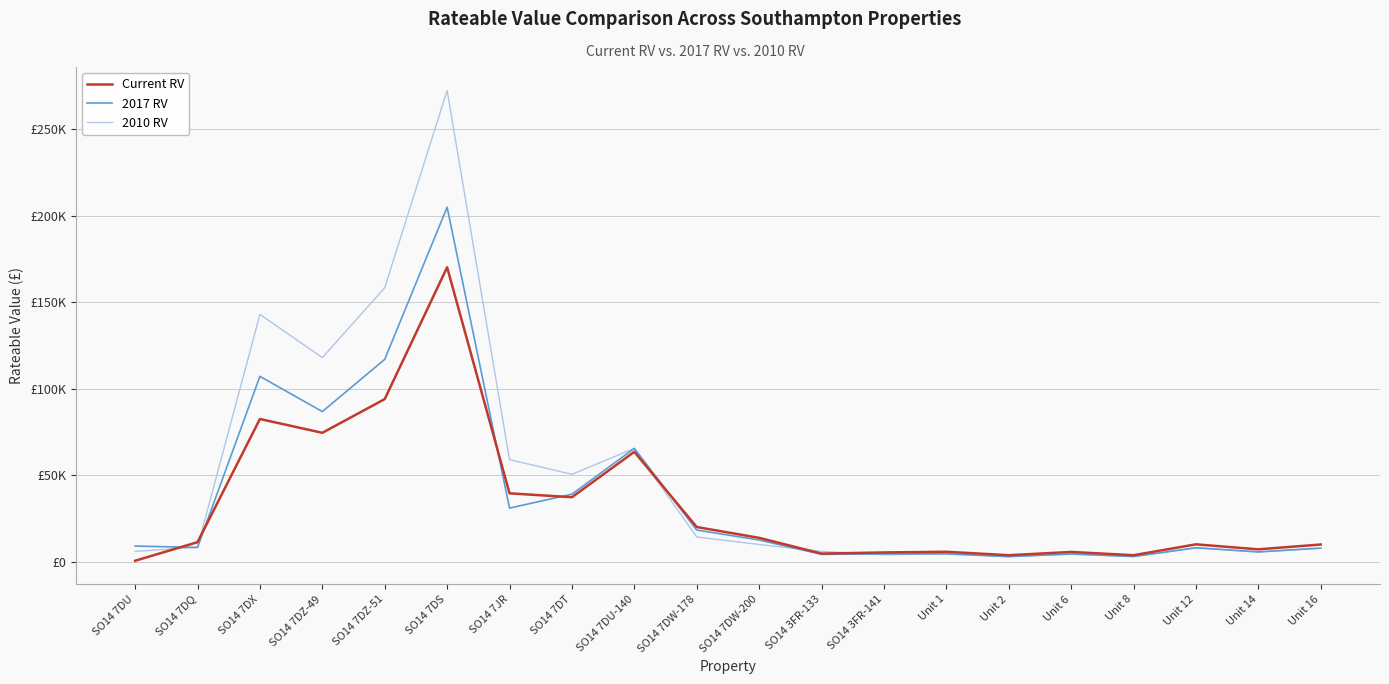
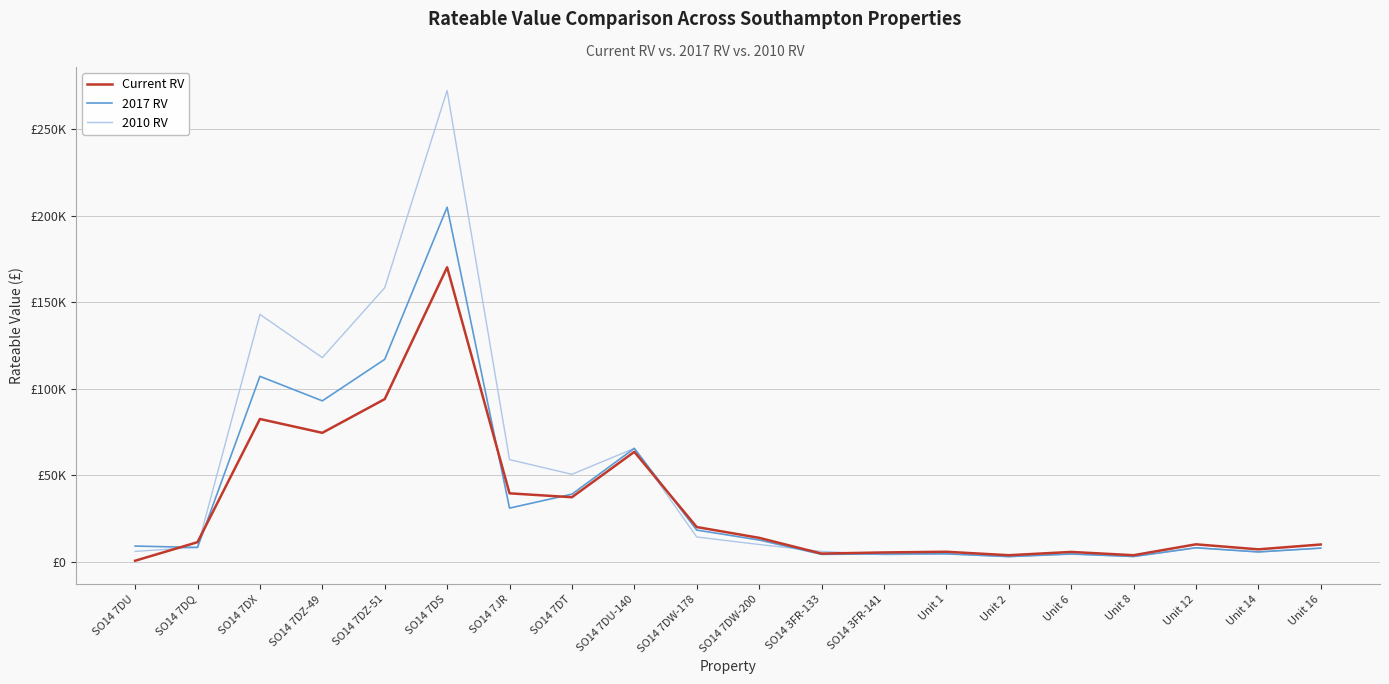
  {
    "Current RV": {
      "SO14 7DU": "£1000",
      "SO14 7DQ": "£11000",
      "SO14 7DX": "£83000",
      "SO14 7DZ-49": "£75000",
      "SO14 7DZ-51": "£94000",
      "SO14 7DS": "£170000",
      "SO14 7JR": "£40000",
      "SO14 7DT": "£37000",
      "SO14 7DU-140": "£64000",
      "SO14 7DW-178": "£20000",
      "Unit 12": "£10000",
      "Unit 14": "£7000",
      "Unit 16": "£10000"
    },
    "2017 RV": {
      "SO14 7DU": "£9000",
      "SO14 7DX": "£107000",
-     "SO14 7DZ-49": "£87000",
+     "SO14 7DZ-49": "£93000",
      "SO14 7DZ-51": "£117000",
      "SO14 7DS": "£205000",
      "SO14 7JR": "£31000",
      "SO14 7DT": "£39000",
      "SO14 7DW-178": "£18000"
    },
    "2010 RV": {
      "SO14 7DU": "£6000",
      "SO14 7DX": "£143000",
      "SO14 7DZ-49": "£118000",
      "SO14 7DZ-51": "£158000",
      "SO14 7DS": "£273000",
      "SO14 7JR": "£59000",
      "SO14 7DT": "£51000",
      "SO14 7DW-178": "£14000",
      "SO14 7DW-200": "£10000"
    }
  }
